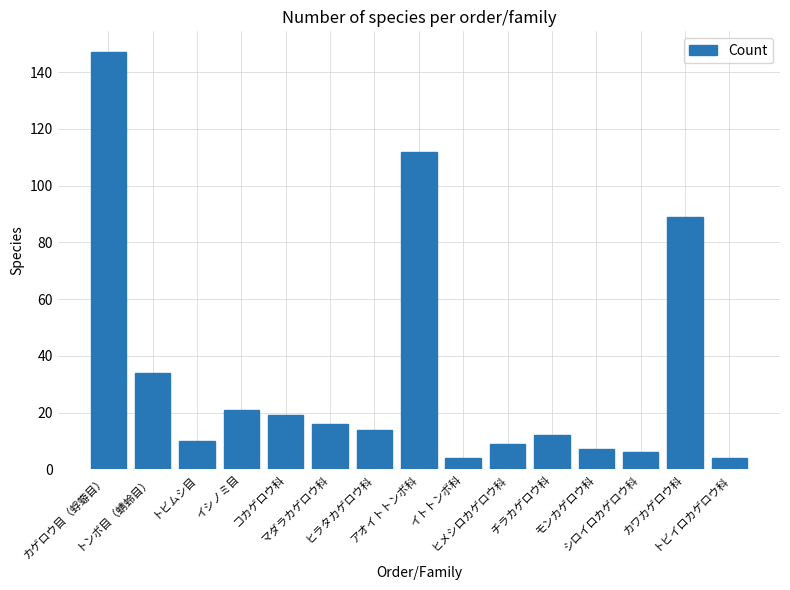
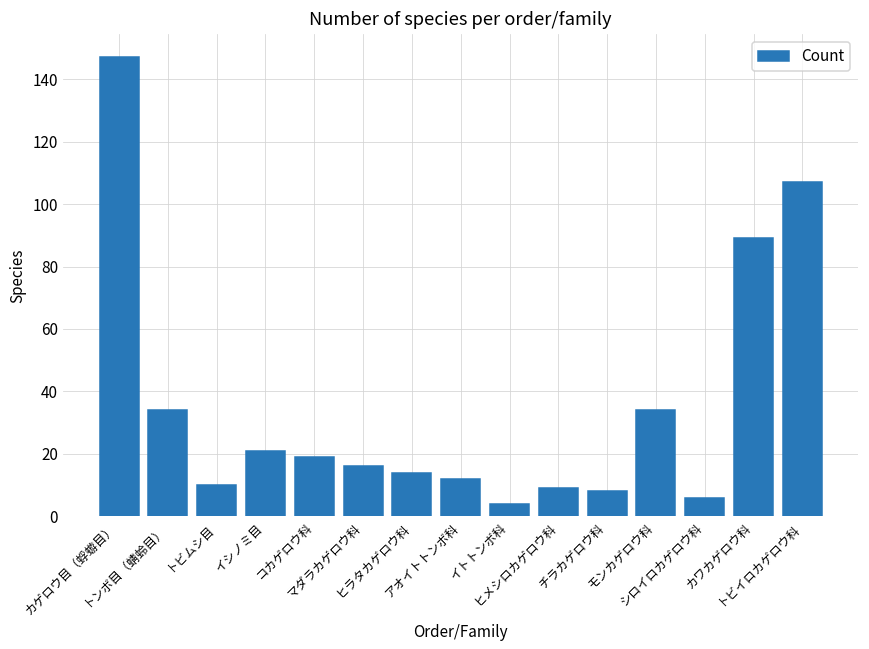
  {
    "カゲロウ目（蜉蝣目）": 147,
    "トンボ目（蜻蛉目）": 34,
    "トビムシ目": 10,
    "イシノミ目": 21,
    "コカゲロウ科": 19,
    "マダラカゲロウ科": 16,
    "ヒラタカゲロウ科": 14,
-   "アオイトトンボ科": 112,
+   "アオイトトンボ科": 12,
    "イトトンボ科": 4,
    "ヒメシロカゲロウ科": 9,
-   "チラカゲロウ科": 12,
-   "モンカゲロウ科": 7,
+   "チラカゲロウ科": 8,
+   "モンカゲロウ科": 34,
    "シロイロカゲロウ科": 6,
    "カワカゲロウ科": 89,
-   "トビイロカゲロウ科": 4
+   "トビイロカゲロウ科": 107
  }
